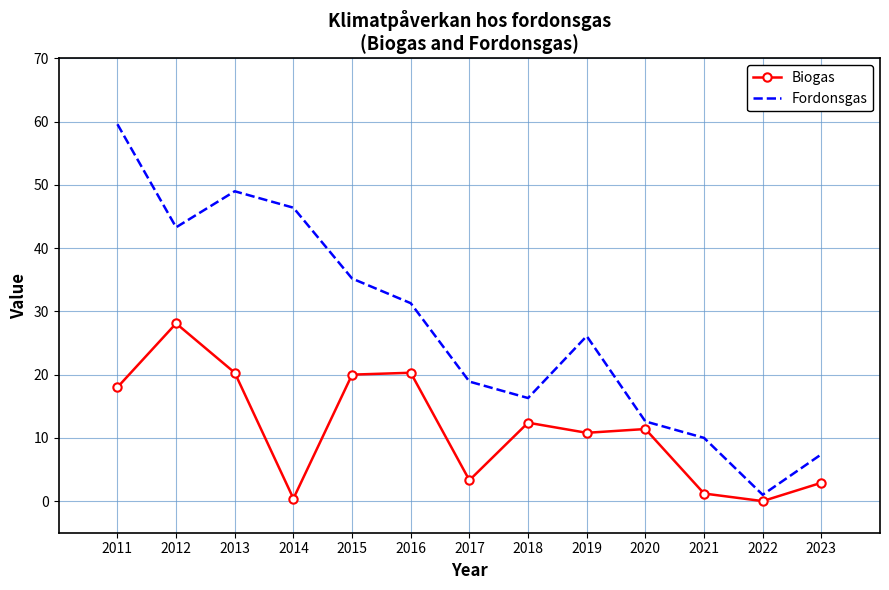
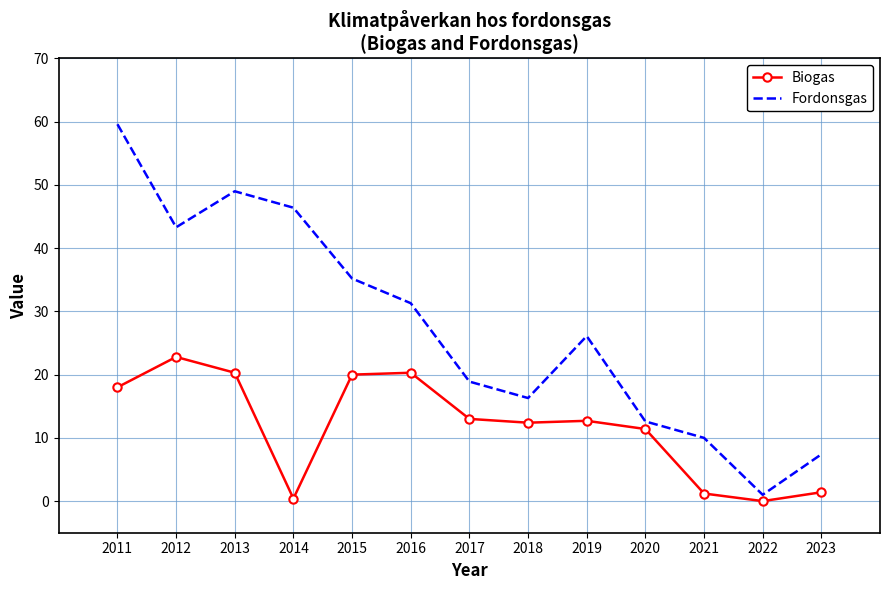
  {
    "Biogas": {
      "2011": 18,
-     "2012": 28,
+     "2012": 23,
      "2013": 20,
      "2014": 0,
      "2015": 20,
      "2016": 20,
-     "2017": 3,
+     "2017": 13,
      "2018": 12,
-     "2019": 11,
+     "2019": 13,
      "2020": 11,
      "2021": 1,
      "2022": 0,
-     "2023": 3
+     "2023": 1
    },
    "Fordonsgas": {
      "2011": 60,
      "2012": 43,
      "2013": 49,
      "2014": 46,
      "2015": 35,
      "2016": 31,
      "2017": 19,
      "2018": 16,
      "2019": 26,
      "2020": 13,
      "2021": 10,
      "2022": 1,
      "2023": 7
    }
  }
